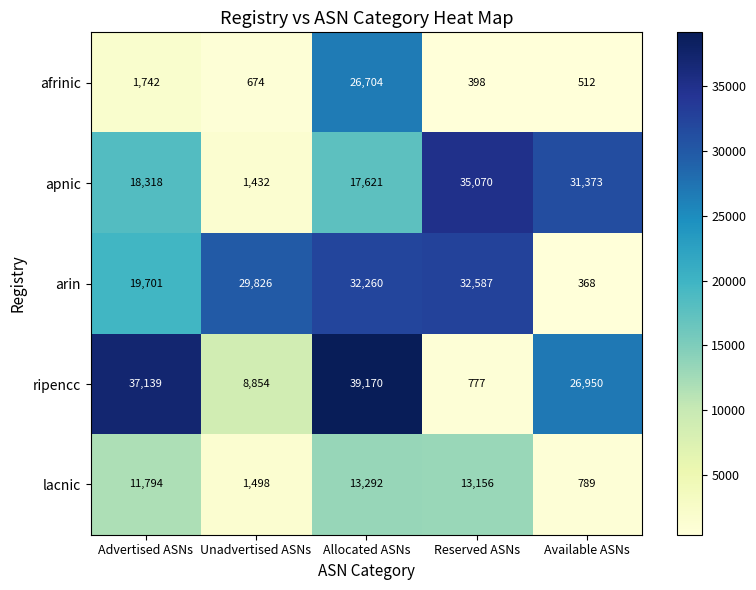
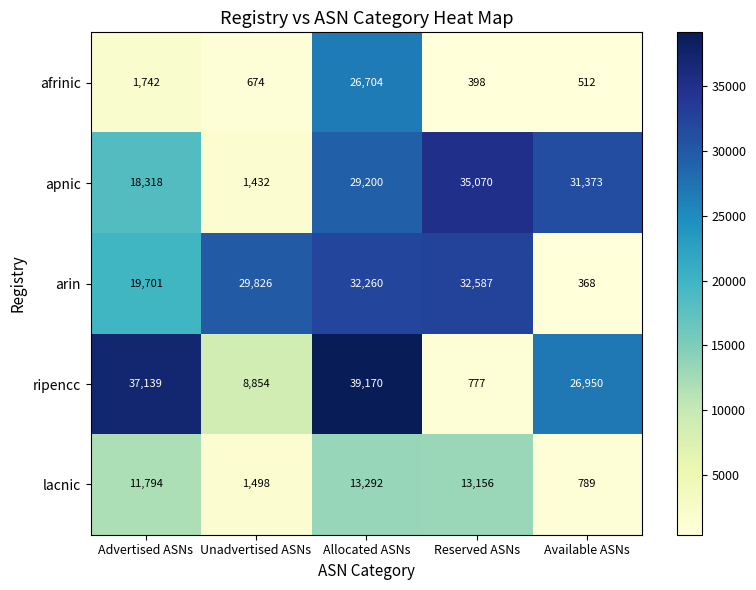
  {
    "afrinic": {
      "Advertised ASNs": "1,742",
      "Unadvertised ASNs": "674",
      "Allocated ASNs": "26,704",
      "Reserved ASNs": "398",
      "Available ASNs": "512"
    },
    "apnic": {
      "Advertised ASNs": "18,318",
      "Unadvertised ASNs": "1,432",
-     "Allocated ASNs": "17,621",
+     "Allocated ASNs": "29,200",
      "Reserved ASNs": "35,070",
      "Available ASNs": "31,373"
    },
    "arin": {
      "Advertised ASNs": "19,701",
      "Unadvertised ASNs": "29,826",
      "Allocated ASNs": "32,260",
      "Reserved ASNs": "32,587",
      "Available ASNs": "368"
    },
    "ripencc": {
      "Advertised ASNs": "37,139",
      "Unadvertised ASNs": "8,854",
      "Allocated ASNs": "39,170",
      "Reserved ASNs": "777",
      "Available ASNs": "26,950"
    },
    "lacnic": {
      "Advertised ASNs": "11,794",
      "Unadvertised ASNs": "1,498",
      "Allocated ASNs": "13,292",
      "Reserved ASNs": "13,156",
      "Available ASNs": "789"
    }
  }
